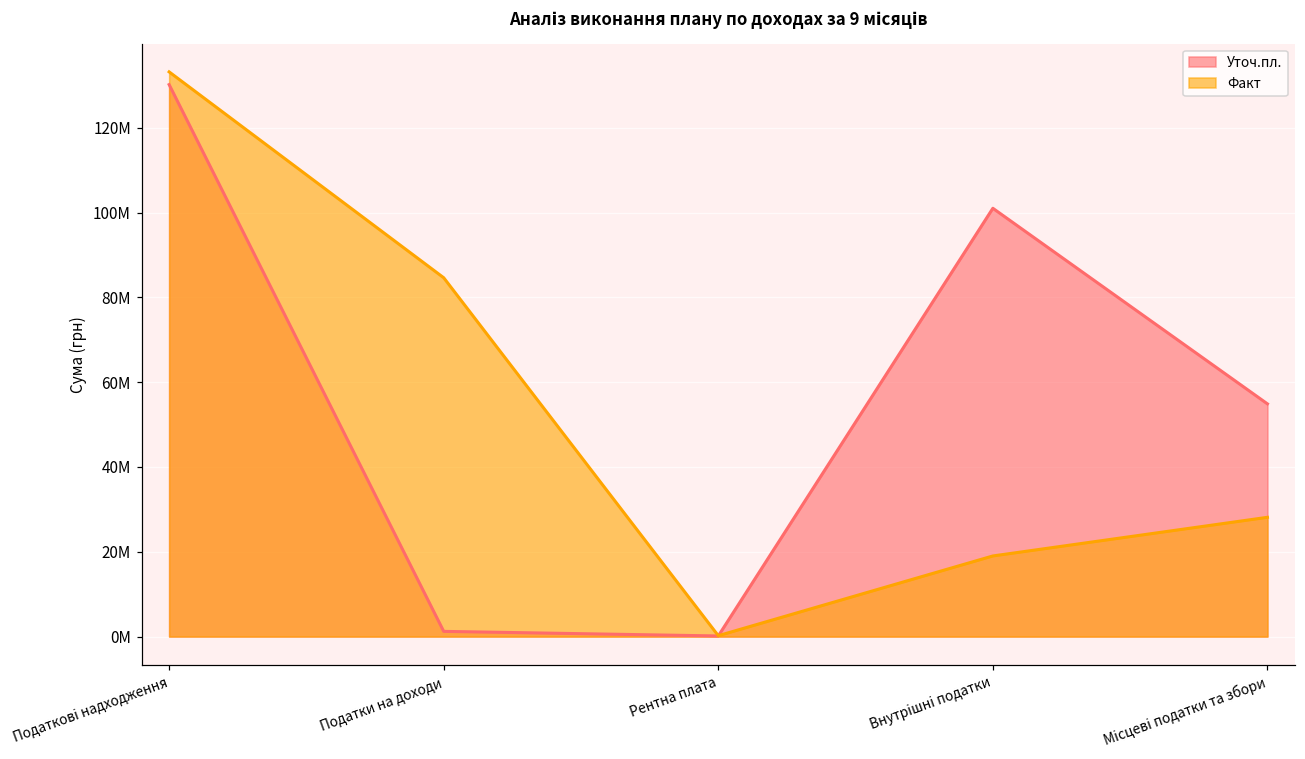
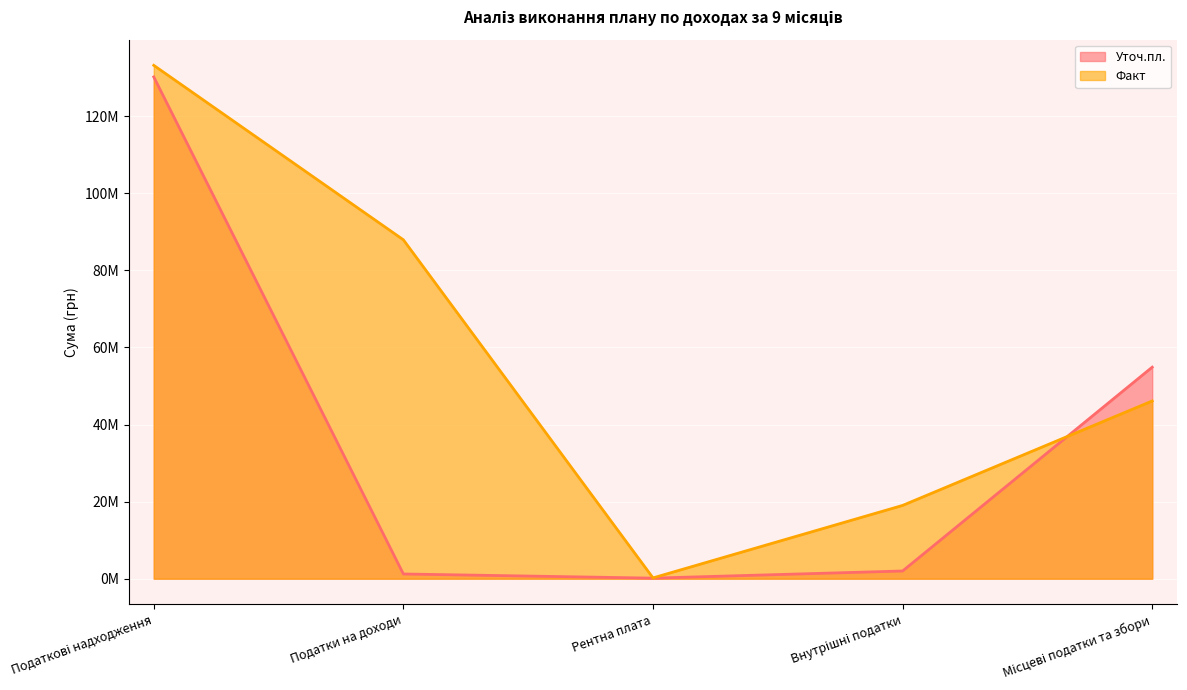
  {
    "Уточ.пл.": {
      "Податкові надходження": 130000000,
      "Податки на доходи": 1000000,
-     "Внутрішні податки": 101000000,
+     "Внутрішні податки": 2000000,
      "Місцеві податки та збори": 55000000
    },
    "Факт": {
      "Податкові надходження": 133000000,
-     "Податки на доходи": 85000000,
+     "Податки на доходи": 88000000,
      "Внутрішні податки": 19000000,
-     "Місцеві податки та збори": 28000000
+     "Місцеві податки та збори": 46000000
    }
  }
